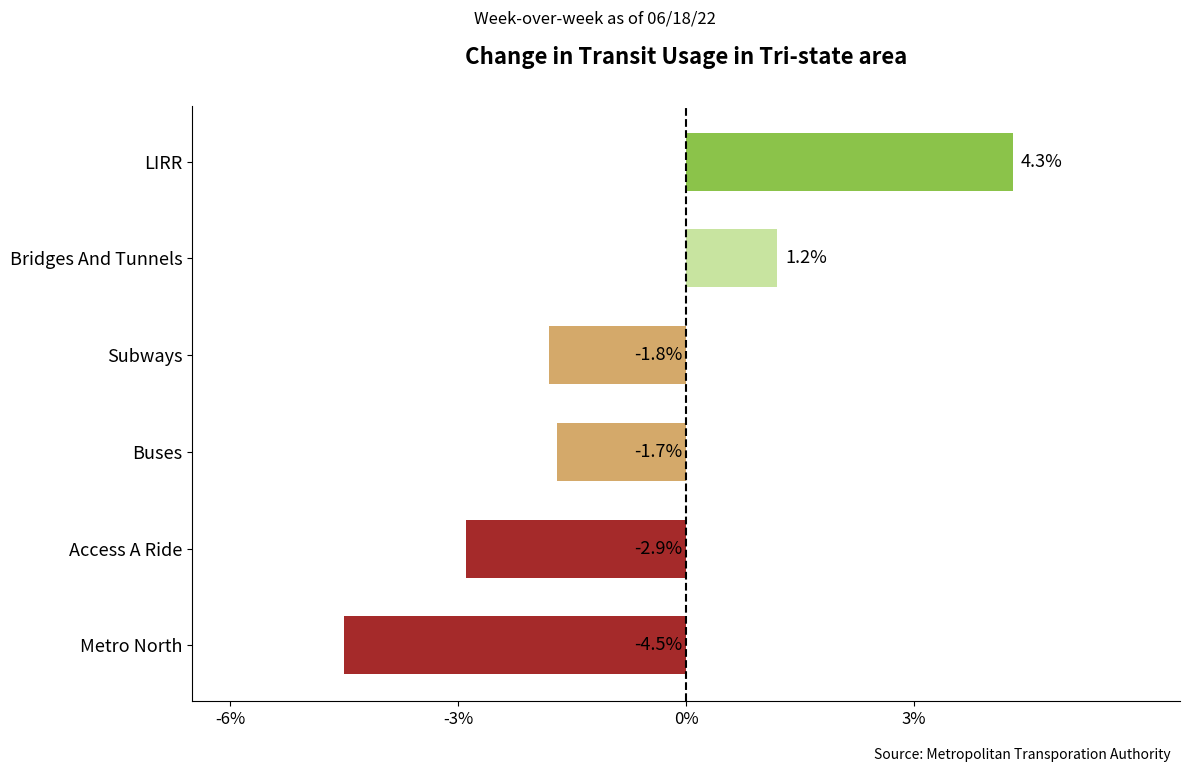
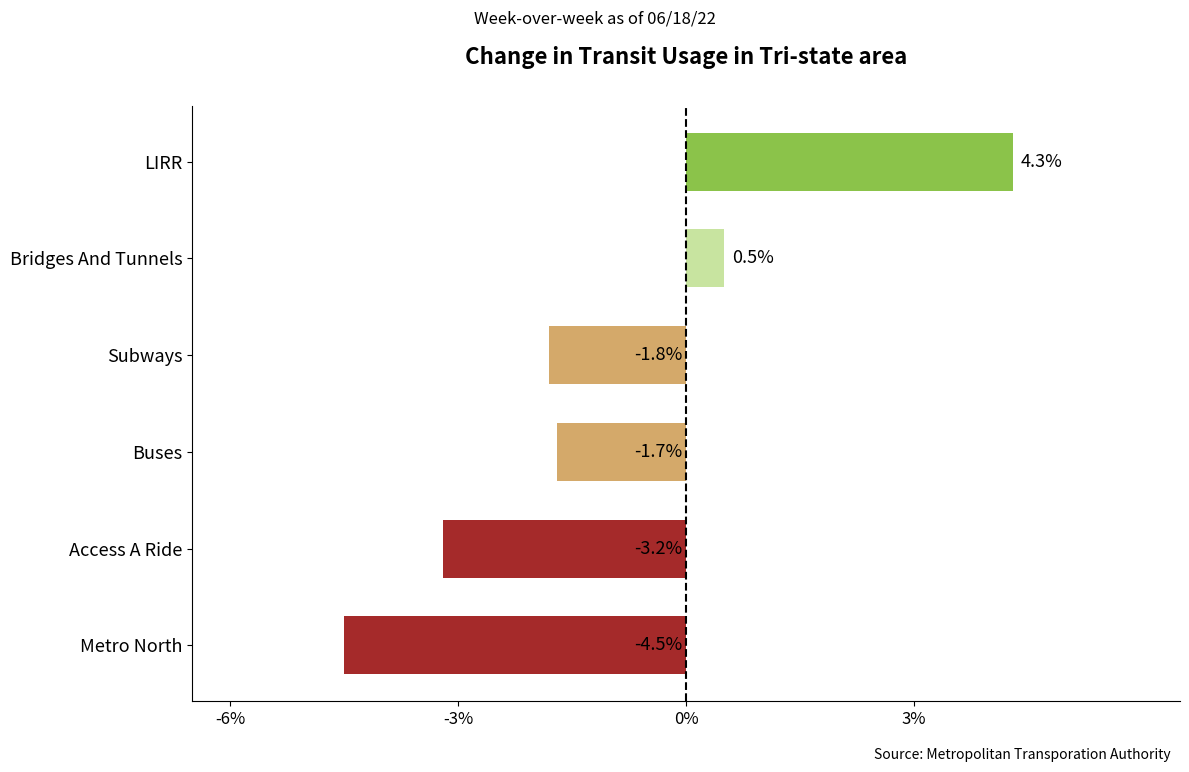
  {
    "LIRR": "4.3%",
-   "Bridges And Tunnels": "1.2%",
+   "Bridges And Tunnels": "0.5%",
    "Subways": "-1.8%",
    "Buses": "-1.7%",
-   "Access A Ride": "-2.9%",
+   "Access A Ride": "-3.2%",
    "Metro North": "-4.5%"
  }
